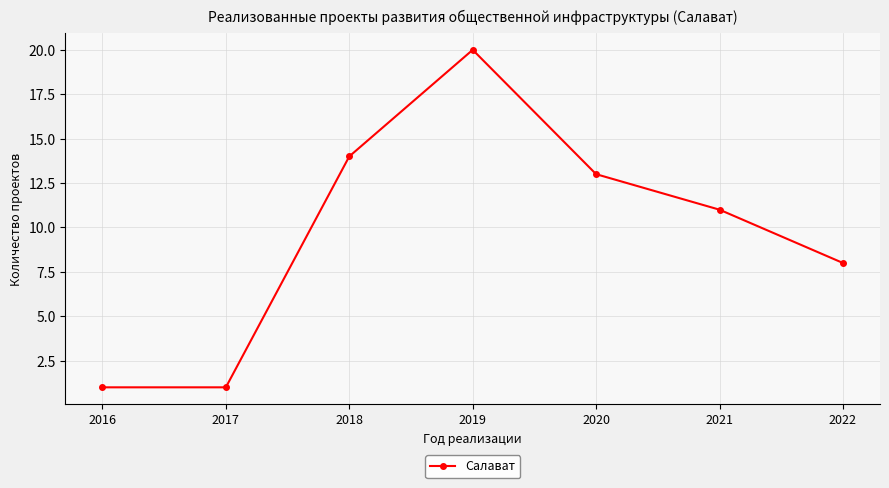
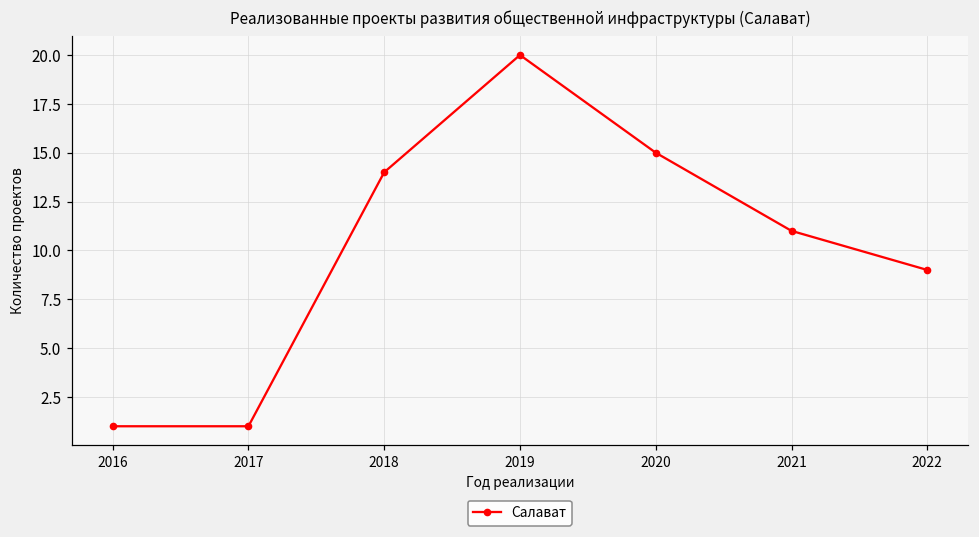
  {
    "2016": 1,
    "2017": 1,
    "2018": 14,
    "2019": 20,
-   "2020": 13,
+   "2020": 15,
    "2021": 11,
-   "2022": 8
+   "2022": 9
  }
